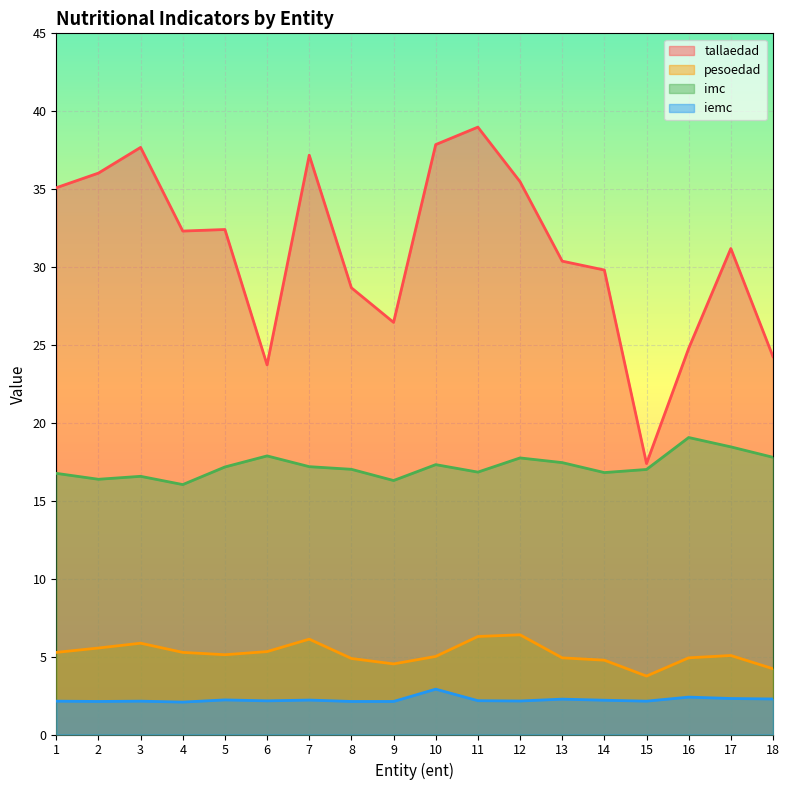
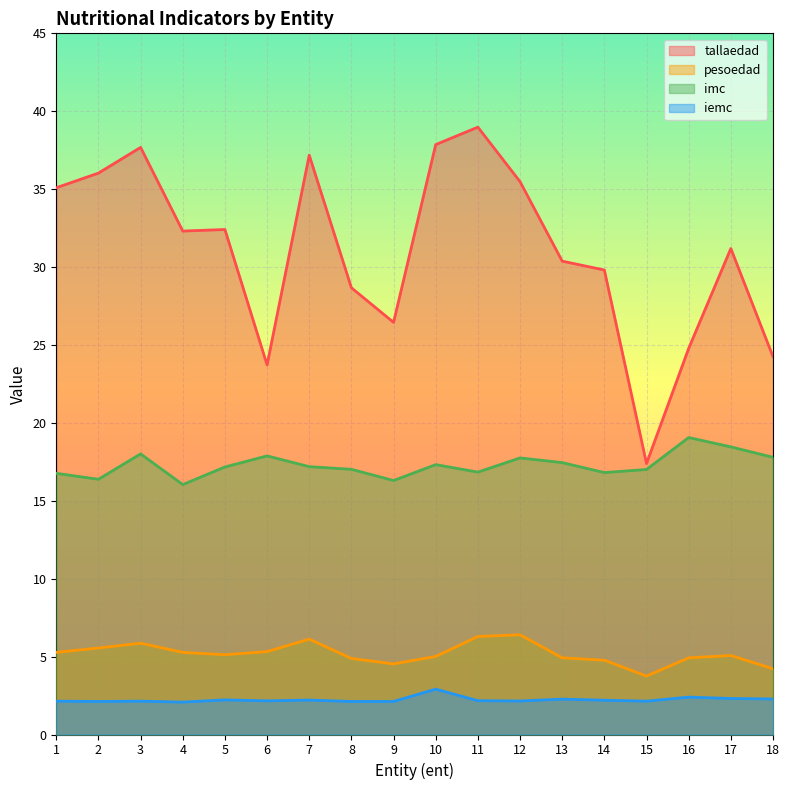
  {
    "tallaedad": {
      "1": 35.1,
      "2": 36.0,
      "3": 37.7,
      "4": 32.3,
      "5": 32.4,
      "6": 23.7,
      "7": 37.2,
      "8": 28.7,
      "9": 26.5,
      "10": 37.9,
      "11": 39.0,
      "12": 35.5,
      "13": 30.4,
      "14": 29.8,
      "15": 17.4,
      "16": 24.8,
      "17": 31.2,
      "18": 24.3
    },
    "pesoedad": {
      "1": 5.3,
      "2": 5.6,
      "3": 5.9,
      "4": 5.3,
      "5": 5.1,
      "6": 5.3,
      "7": 6.1,
      "8": 4.9,
      "9": 4.5,
      "10": 5.0,
      "11": 6.3,
      "12": 6.4,
      "13": 4.9,
      "14": 4.8,
      "15": 3.8,
      "16": 4.9,
      "17": 5.1,
      "18": 4.2
    },
    "imc": {
      "1": 16.8,
      "2": 16.4,
-     "3": 16.6,
+     "3": 18.0,
      "4": 16.0,
      "5": 17.2,
      "6": 17.9,
      "7": 17.2,
      "8": 17.0,
      "9": 16.3,
      "10": 17.3,
      "11": 16.8,
      "12": 17.8,
      "13": 17.5,
      "14": 16.8,
      "15": 17.0,
      "16": 19.1,
      "17": 18.5,
      "18": 17.8
    },
    "iemc": {
      "1": 2.1,
      "2": 2.1,
      "3": 2.1,
      "4": 2.1,
      "5": 2.2,
      "6": 2.2,
      "7": 2.2,
      "8": 2.1,
      "9": 2.1,
      "10": 2.9,
      "11": 2.2,
      "12": 2.2,
      "13": 2.3,
      "14": 2.2,
      "15": 2.1,
      "16": 2.4,
      "17": 2.3,
      "18": 2.3
    }
  }
